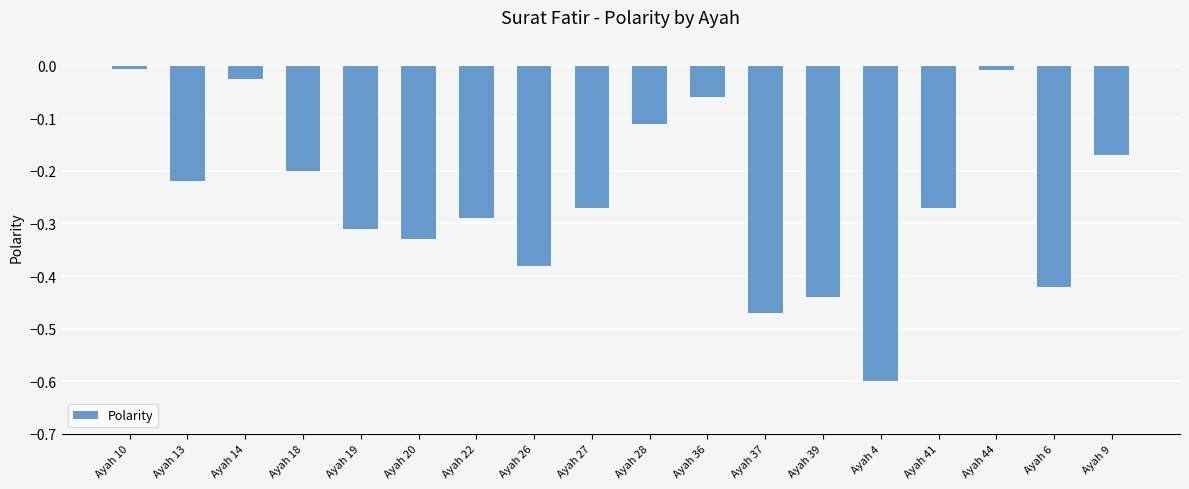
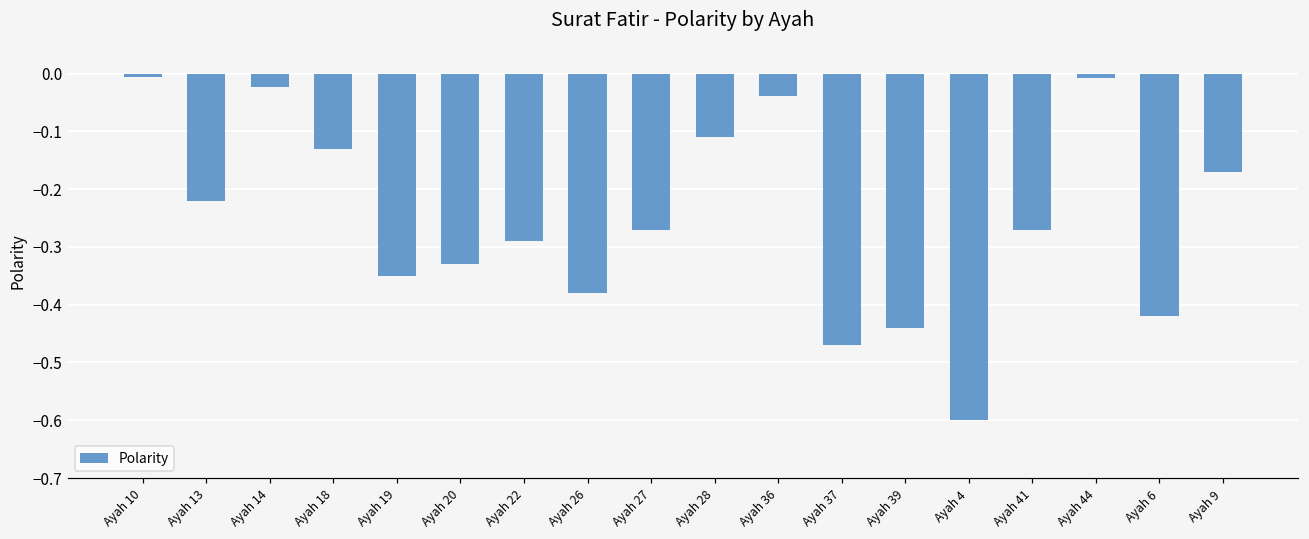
  {
    "Ayah 10": -0.01,
    "Ayah 13": -0.22,
    "Ayah 14": -0.02,
-   "Ayah 18": -0.20,
-   "Ayah 19": -0.31,
+   "Ayah 18": -0.13,
+   "Ayah 19": -0.35,
    "Ayah 20": -0.33,
    "Ayah 22": -0.29,
    "Ayah 26": -0.38,
    "Ayah 27": -0.27,
    "Ayah 28": -0.11,
-   "Ayah 36": -0.06,
+   "Ayah 36": -0.04,
    "Ayah 37": -0.47,
    "Ayah 39": -0.44,
    "Ayah 4": -0.60,
    "Ayah 41": -0.27,
    "Ayah 44": -0.01,
    "Ayah 6": -0.42,
    "Ayah 9": -0.17
  }
